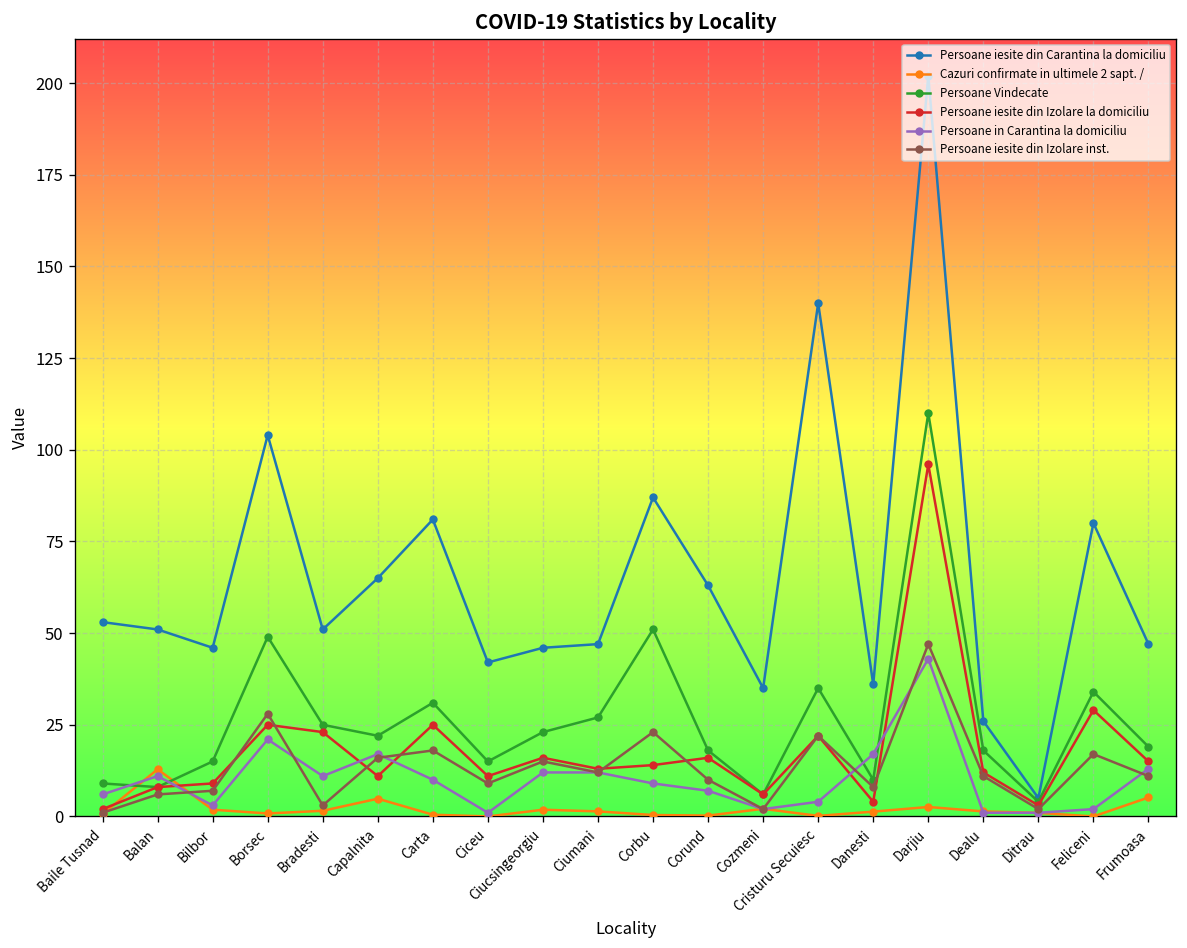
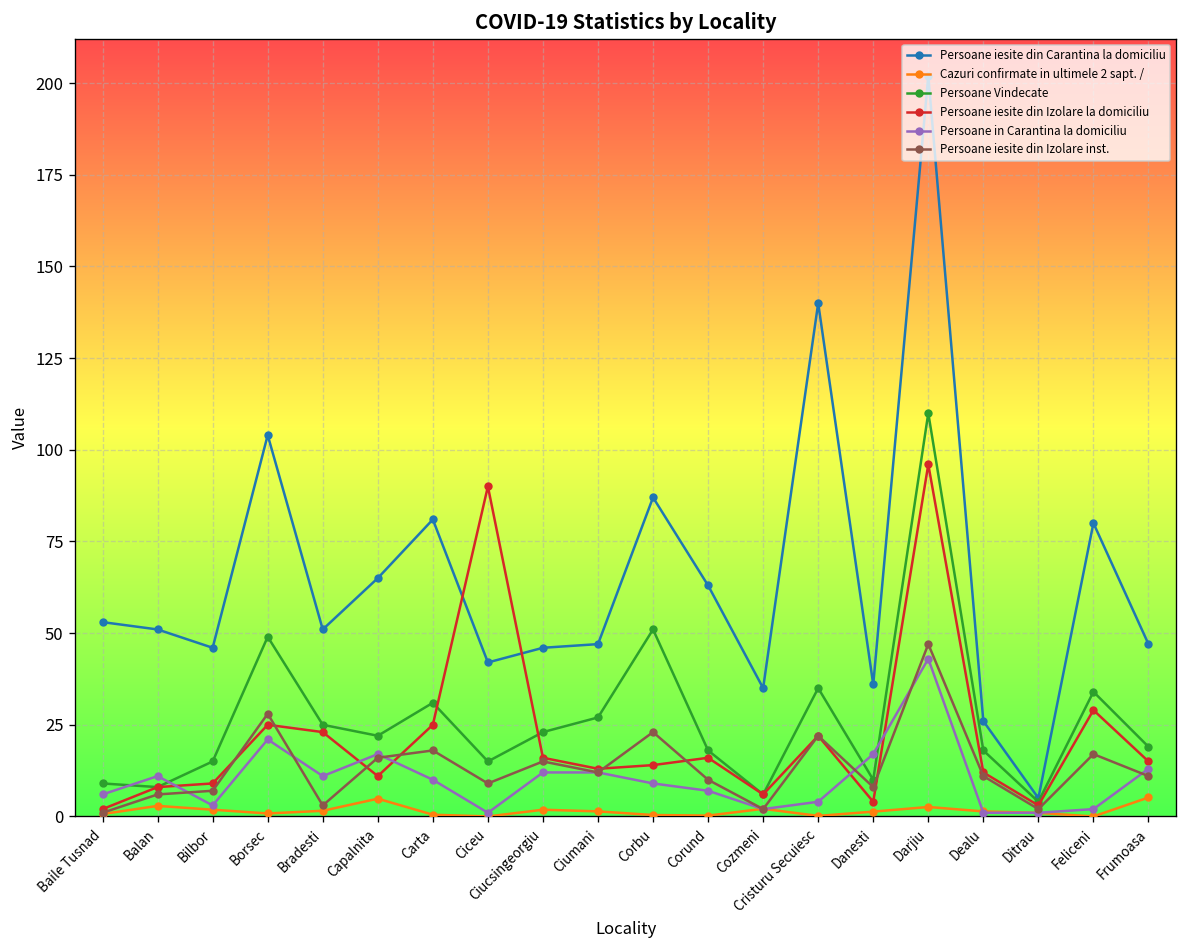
  {
    "Persoane iesite din Carantina la domiciliu": {
      "Baile Tusnad": 53,
      "Balan": 51,
      "Bilbor": 46,
      "Borsec": 104,
      "Bradesti": 51,
      "Capalnita": 65,
      "Carta": 81,
      "Ciceu": 42,
      "Ciucsingeorgiu": 46,
      "Ciumani": 47,
      "Corbu": 87,
      "Corund": 63,
      "Cozmeni": 35,
      "Cristuru Secuiesc": 140,
      "Danesti": 36,
      "Dealu": 26,
      "Ditrau": 5,
      "Feliceni": 80,
      "Frumoasa": 47
    },
    "Cazuri confirmate in ultimele 2 sapt. /": {
-     "Balan": 13,
+     "Balan": 3,
      "Bilbor": 2,
      "Borsec": 1,
      "Bradesti": 2,
      "Capalnita": 5,
      "Carta": 0,
      "Ciceu": 0,
      "Ciucsingeorgiu": 2,
      "Ciumani": 1,
      "Corbu": 0,
      "Corund": 0,
      "Cristuru Secuiesc": 0,
      "Danesti": 1,
      "Darjiu": 3,
      "Feliceni": 0,
      "Frumoasa": 5
    },
    "Persoane Vindecate": {
      "Baile Tusnad": 9,
      "Bilbor": 15,
      "Borsec": 49,
      "Bradesti": 25,
      "Capalnita": 22,
      "Carta": 31,
      "Ciceu": 15,
      "Ciucsingeorgiu": 23,
      "Ciumani": 27,
      "Corbu": 51,
      "Corund": 18,
      "Cristuru Secuiesc": 35,
      "Danesti": 10,
      "Darjiu": 110,
      "Dealu": 18,
      "Ditrau": 4,
      "Feliceni": 34,
      "Frumoasa": 19
    },
    "Persoane iesite din Izolare la domiciliu": {
      "Baile Tusnad": 2,
      "Bilbor": 9,
      "Borsec": 25,
      "Bradesti": 23,
      "Capalnita": 11,
      "Carta": 25,
-     "Ciceu": 11,
+     "Ciceu": 90,
      "Ciucsingeorgiu": 16,
      "Ciumani": 13,
      "Corbu": 14,
      "Corund": 16,
      "Danesti": 4,
      "Darjiu": 96,
      "Dealu": 12,
      "Ditrau": 3,
      "Feliceni": 29,
      "Frumoasa": 15
    },
    "Persoane in Carantina la domiciliu": {
      "Baile Tusnad": 6,
      "Balan": 11,
      "Bilbor": 3,
      "Borsec": 21,
      "Bradesti": 11,
      "Capalnita": 17,
      "Carta": 10,
      "Ciceu": 1,
      "Ciucsingeorgiu": 12,
      "Corbu": 9,
      "Corund": 7,
      "Cristuru Secuiesc": 4,
      "Danesti": 17,
      "Darjiu": 43,
      "Feliceni": 2,
      "Frumoasa": 13
    },
    "Persoane iesite din Izolare inst.": {
      "Balan": 6,
      "Bilbor": 7,
      "Borsec": 28,
      "Bradesti": 3,
      "Capalnita": 16,
      "Carta": 18,
      "Ciceu": 9,
      "Ciucsingeorgiu": 15,
      "Corbu": 23,
      "Corund": 10,
      "Danesti": 8,
      "Darjiu": 47,
      "Dealu": 11,
      "Ditrau": 2,
      "Feliceni": 17,
      "Frumoasa": 11
    }
  }
